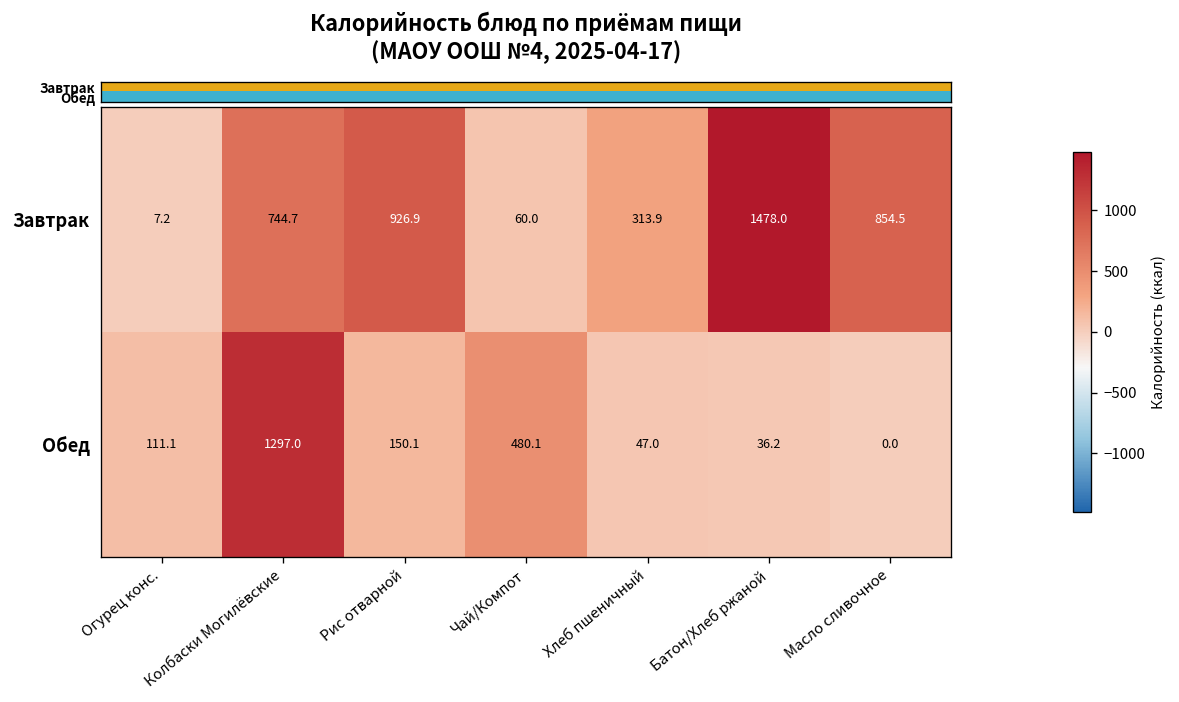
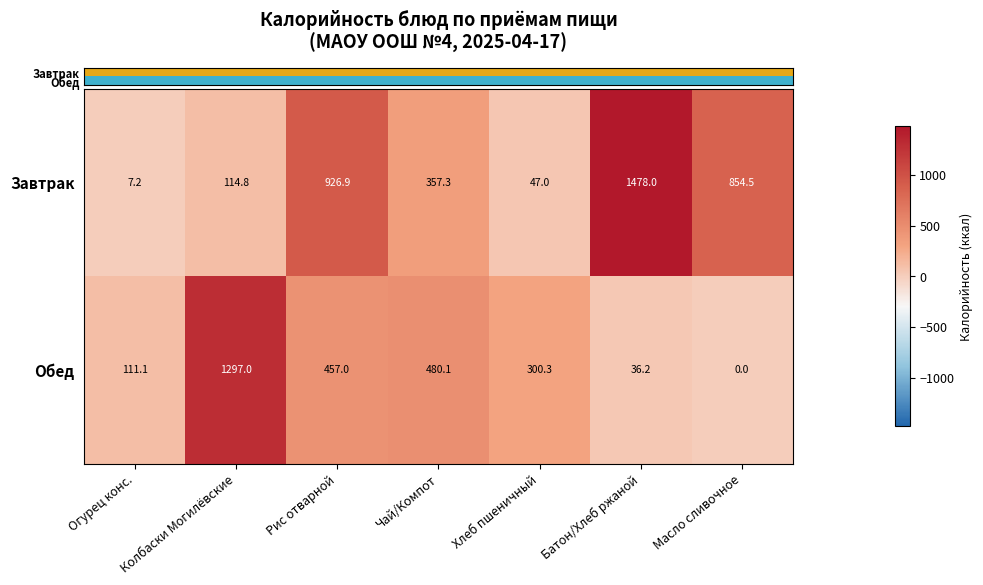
  {
    "Завтрак": {
      "Огурец конс.": 7.2,
-     "Колбаски Могилёвские": 744.7,
+     "Колбаски Могилёвские": 114.8,
      "Рис отварной": 926.9,
-     "Чай/Компот": 60.0,
-     "Хлеб пшеничный": 313.9,
+     "Чай/Компот": 357.3,
+     "Хлеб пшеничный": 47.0,
      "Батон/Хлеб ржаной": 1478.0,
      "Масло сливочное": 854.5
    },
    "Обед": {
      "Огурец конс.": 111.1,
      "Колбаски Могилёвские": 1297.0,
-     "Рис отварной": 150.1,
+     "Рис отварной": 457.0,
      "Чай/Компот": 480.1,
-     "Хлеб пшеничный": 47.0,
+     "Хлеб пшеничный": 300.3,
      "Батон/Хлеб ржаной": 36.2,
      "Масло сливочное": 0.0
    }
  }
